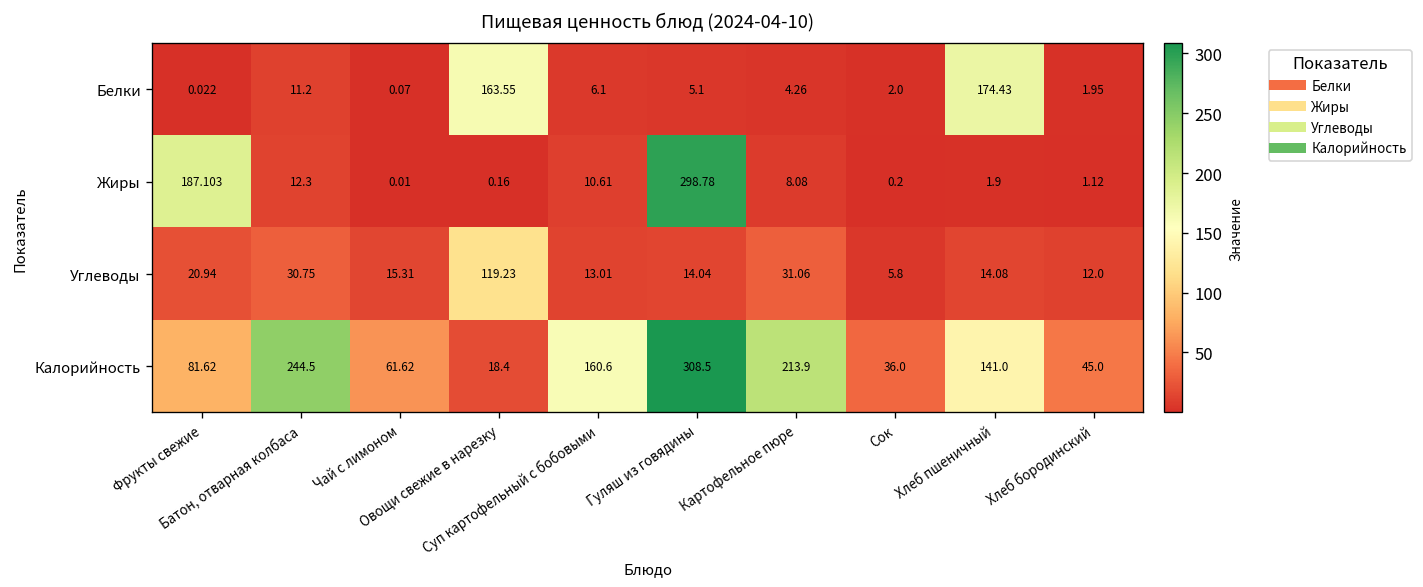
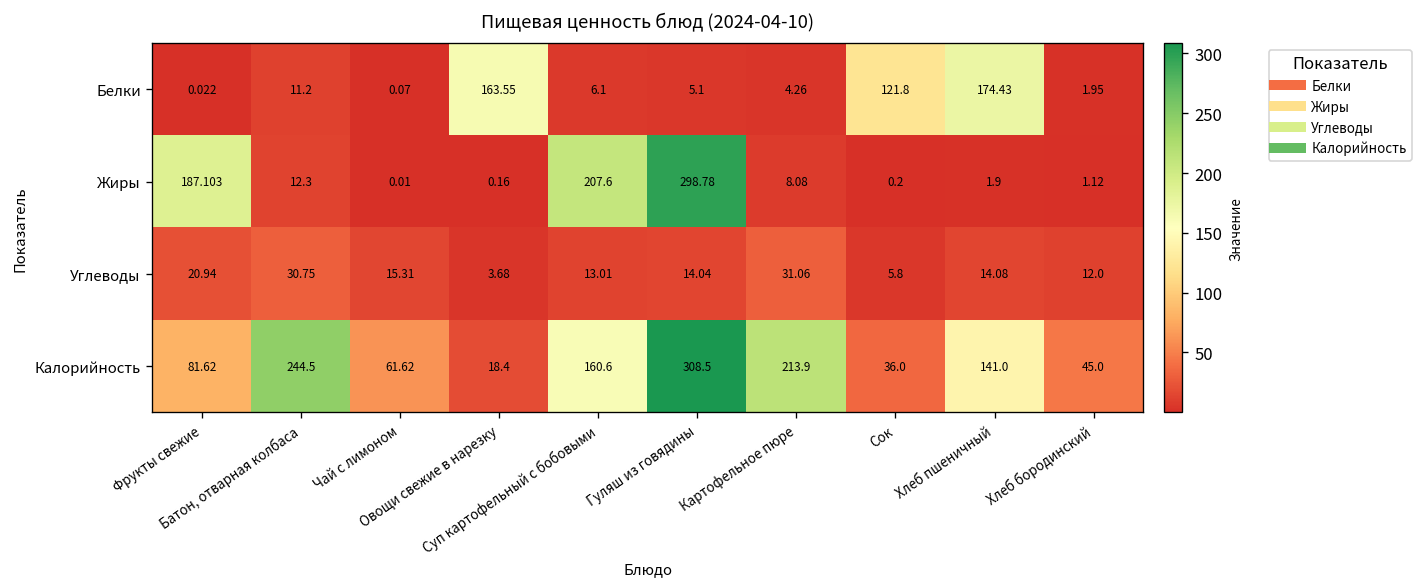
  {
    "Белки": {
      "Фрукты свежие": 0.022,
      "Батон, отварная колбаса": 11.2,
      "Чай с лимоном": 0.07,
      "Овощи свежие в нарезку": 163.55,
      "Суп картофельный с бобовыми": 6.1,
      "Гуляш из говядины": 5.1,
      "Картофельное пюре": 4.26,
-     "Сок": 2.0,
+     "Сок": 121.8,
      "Хлеб пшеничный": 174.43,
      "Хлеб бородинский": 1.95
    },
    "Жиры": {
      "Фрукты свежие": 187.103,
      "Батон, отварная колбаса": 12.3,
      "Чай с лимоном": 0.01,
      "Овощи свежие в нарезку": 0.16,
-     "Суп картофельный с бобовыми": 10.61,
+     "Суп картофельный с бобовыми": 207.6,
      "Гуляш из говядины": 298.78,
      "Картофельное пюре": 8.08,
      "Сок": 0.2,
      "Хлеб пшеничный": 1.9,
      "Хлеб бородинский": 1.12
    },
    "Углеводы": {
      "Фрукты свежие": 20.94,
      "Батон, отварная колбаса": 30.75,
      "Чай с лимоном": 15.31,
-     "Овощи свежие в нарезку": 119.23,
+     "Овощи свежие в нарезку": 3.68,
      "Суп картофельный с бобовыми": 13.01,
      "Гуляш из говядины": 14.04,
      "Картофельное пюре": 31.06,
      "Сок": 5.8,
      "Хлеб пшеничный": 14.08,
      "Хлеб бородинский": 12.0
    },
    "Калорийность": {
      "Фрукты свежие": 81.62,
      "Батон, отварная колбаса": 244.5,
      "Чай с лимоном": 61.62,
      "Овощи свежие в нарезку": 18.4,
      "Суп картофельный с бобовыми": 160.6,
      "Гуляш из говядины": 308.5,
      "Картофельное пюре": 213.9,
      "Сок": 36.0,
      "Хлеб пшеничный": 141.0,
      "Хлеб бородинский": 45.0
    }
  }
